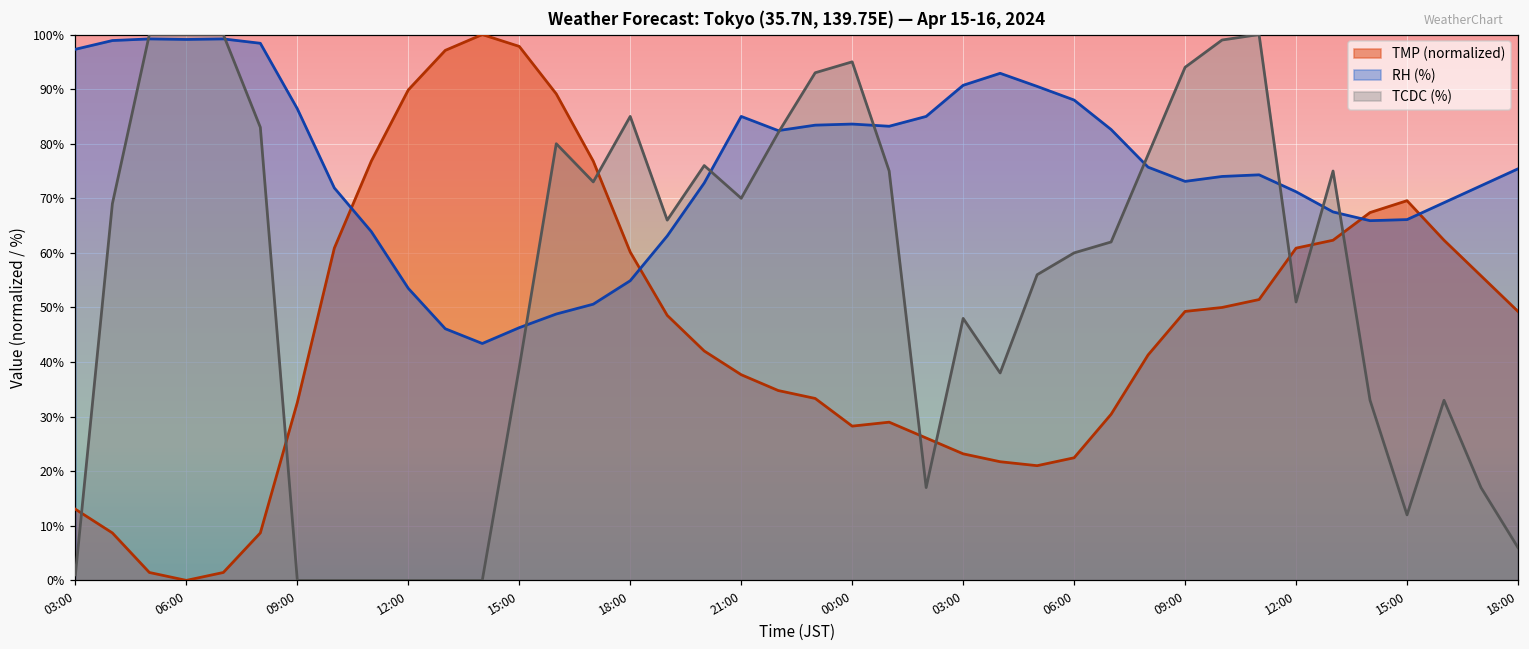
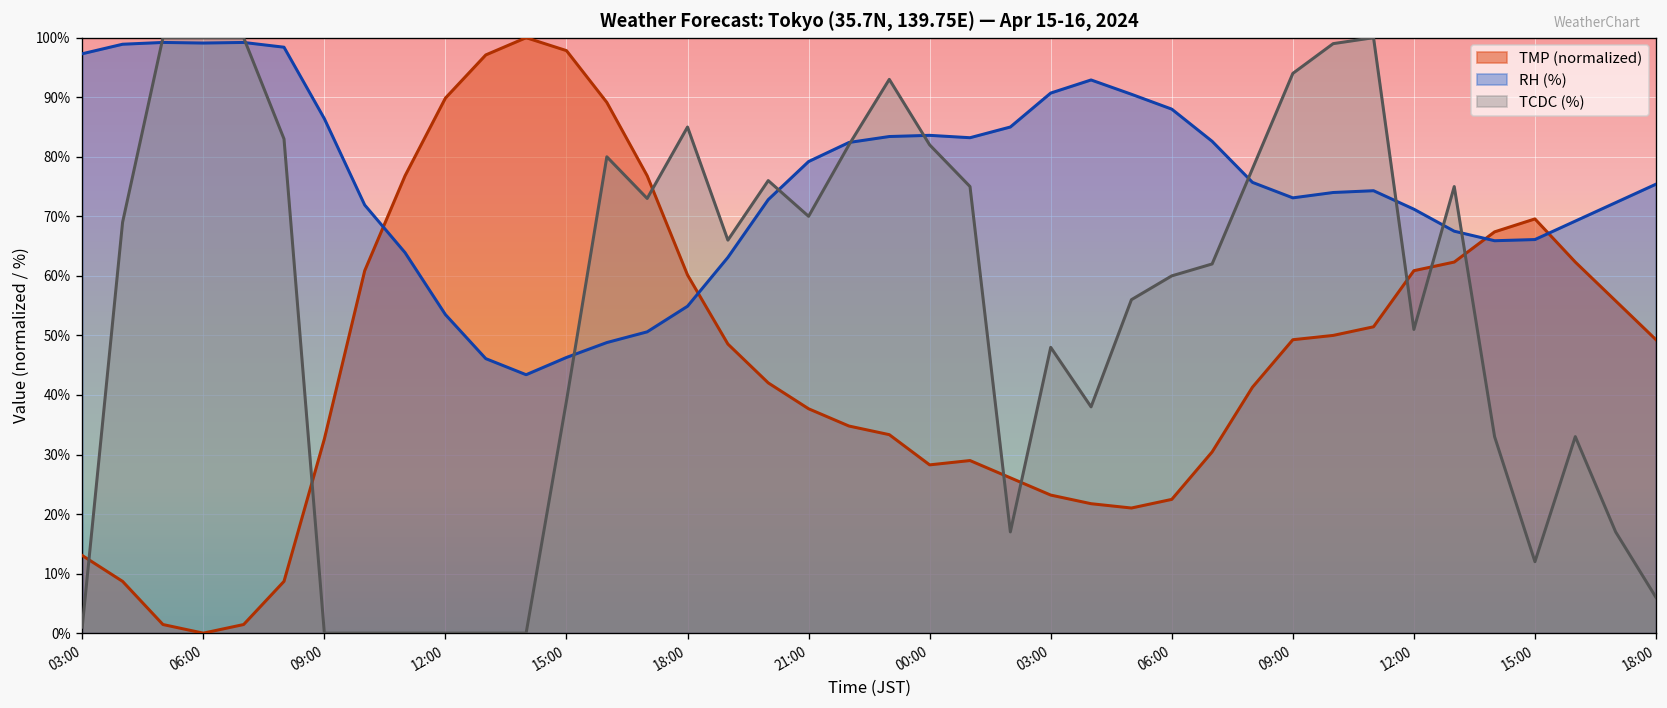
  {
    "TMP (normalized)": {
      "21:00": "38%",
      "00:00": "28%"
    },
    "RH (%)": {
-     "21:00": "85%",
+     "21:00": "79%",
      "00:00": "84%"
    },
    "TCDC (%)": {
      "21:00": "70%",
-     "00:00": "95%"
+     "00:00": "82%"
    }
  }
